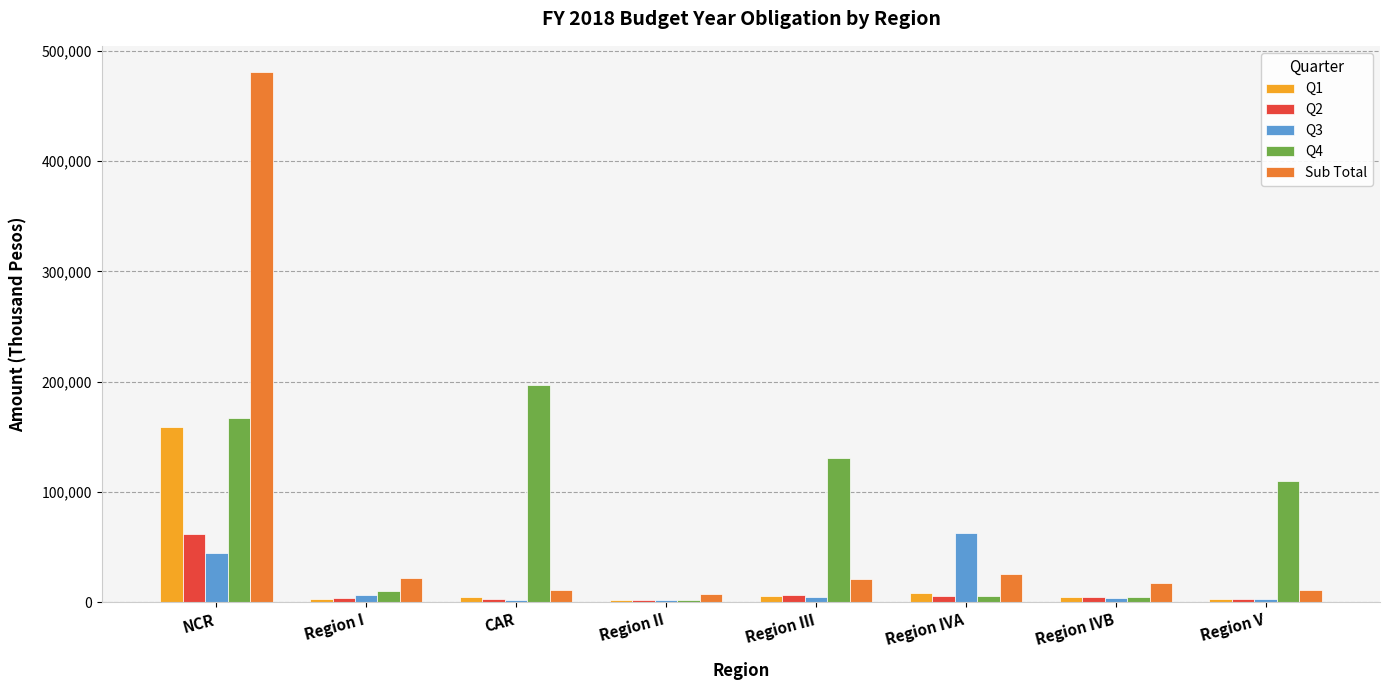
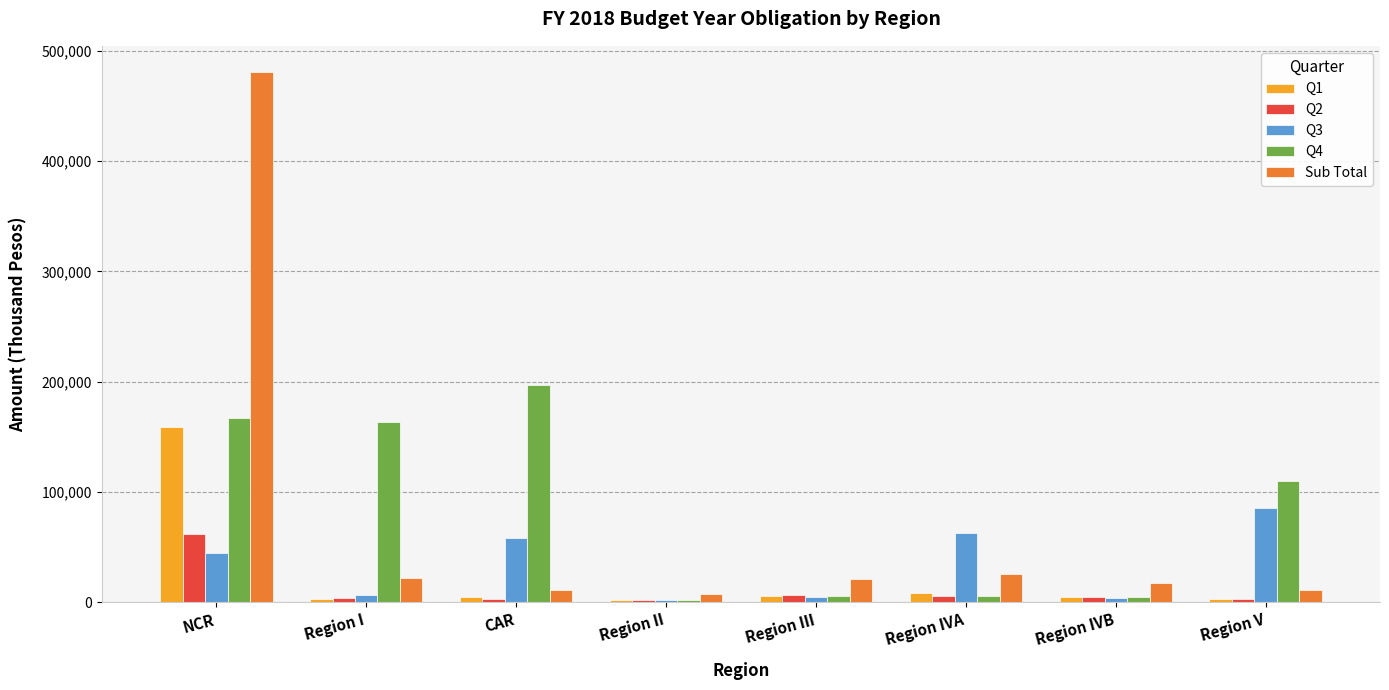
  {
    "Q3": {
      "NCR": "44,000",
      "Region I": "6,000",
-     "CAR": "1,000",
+     "CAR": "58,000",
      "Region III": "5,000",
      "Region IVA": "63,000",
      "Region IVB": "4,000",
-     "Region V": "3,000"
+     "Region V": "85,000"
    },
    "Q4": {
      "NCR": "167,000",
-     "Region I": "10,000",
+     "Region I": "164,000",
      "CAR": "197,000",
-     "Region III": "131,000",
+     "Region III": "5,000",
      "Region IVA": "5,000",
      "Region IVB": "5,000",
      "Region V": "109,000"
    }
  }
